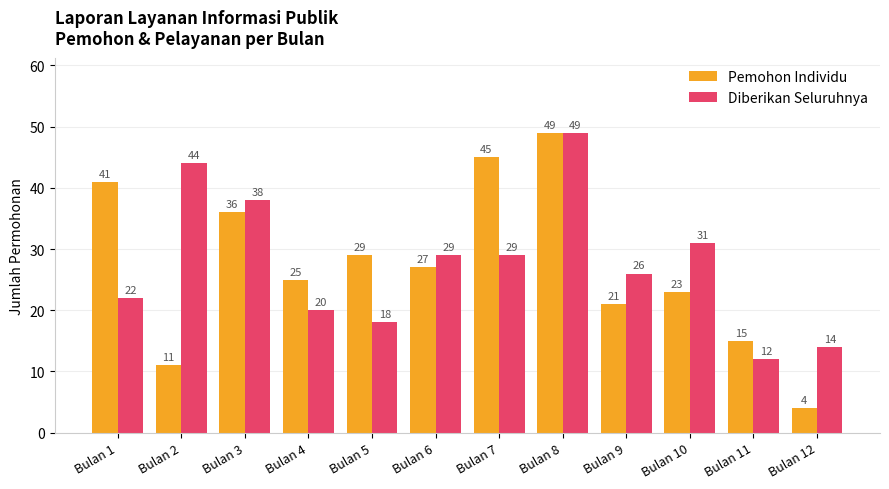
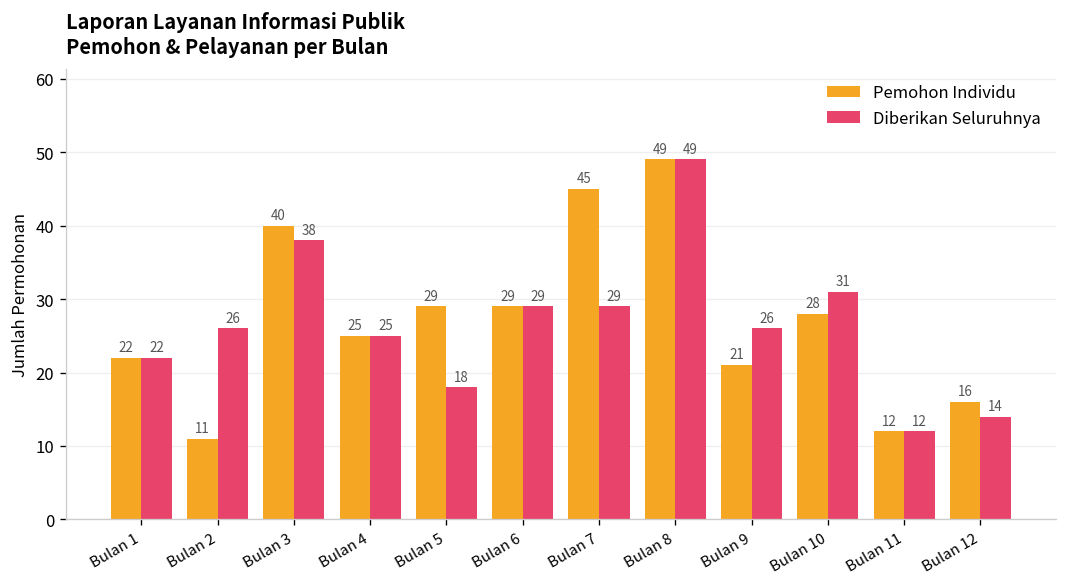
  {
    "Pemohon Individu": {
-     "Bulan 1": 41,
+     "Bulan 1": 22,
      "Bulan 2": 11,
-     "Bulan 3": 36,
+     "Bulan 3": 40,
      "Bulan 4": 25,
      "Bulan 5": 29,
-     "Bulan 6": 27,
+     "Bulan 6": 29,
      "Bulan 7": 45,
      "Bulan 8": 49,
      "Bulan 9": 21,
-     "Bulan 10": 23,
-     "Bulan 11": 15,
-     "Bulan 12": 4
+     "Bulan 10": 28,
+     "Bulan 11": 12,
+     "Bulan 12": 16
    },
    "Diberikan Seluruhnya": {
      "Bulan 1": 22,
-     "Bulan 2": 44,
+     "Bulan 2": 26,
      "Bulan 3": 38,
-     "Bulan 4": 20,
+     "Bulan 4": 25,
      "Bulan 5": 18,
      "Bulan 6": 29,
      "Bulan 7": 29,
      "Bulan 8": 49,
      "Bulan 9": 26,
      "Bulan 10": 31,
      "Bulan 11": 12,
      "Bulan 12": 14
    }
  }
